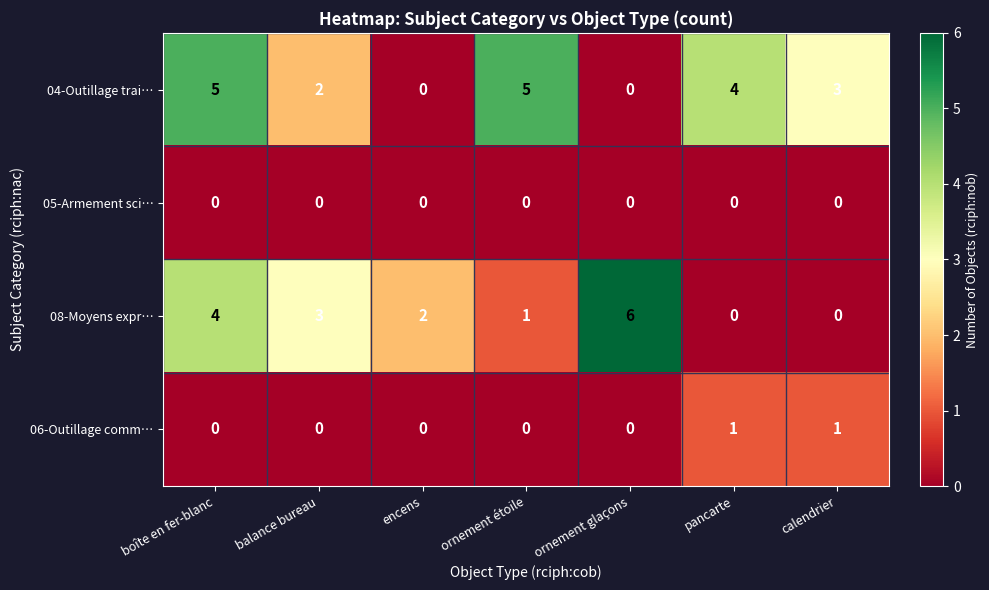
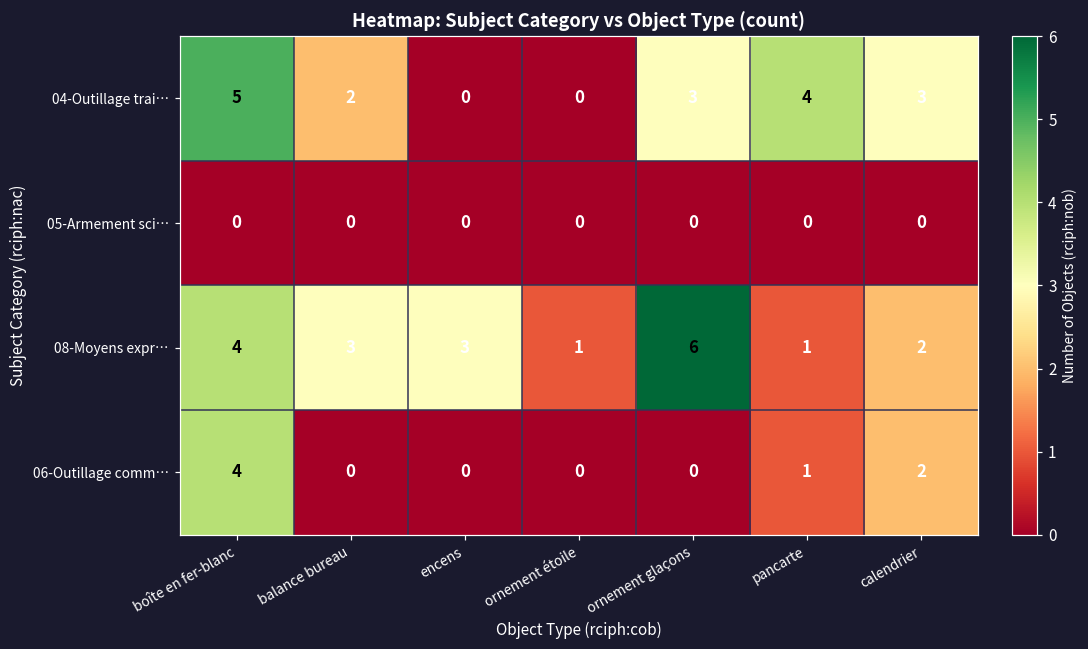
  {
    "04-Outillage trai…": {
      "boîte en fer-blanc": 5,
      "balance bureau": 2,
      "encens": 0,
-     "ornement étoile": 5,
-     "ornement glaçons": 0,
+     "ornement étoile": 0,
+     "ornement glaçons": 3,
      "pancarte": 4,
      "calendrier": 3
    },
    "05-Armement sci…": {
      "boîte en fer-blanc": 0,
      "balance bureau": 0,
      "encens": 0,
      "ornement étoile": 0,
      "ornement glaçons": 0,
      "pancarte": 0,
      "calendrier": 0
    },
    "08-Moyens expr…": {
      "boîte en fer-blanc": 4,
      "balance bureau": 3,
-     "encens": 2,
+     "encens": 3,
      "ornement étoile": 1,
      "ornement glaçons": 6,
-     "pancarte": 0,
-     "calendrier": 0
+     "pancarte": 1,
+     "calendrier": 2
    },
    "06-Outillage comm…": {
-     "boîte en fer-blanc": 0,
+     "boîte en fer-blanc": 4,
      "balance bureau": 0,
      "encens": 0,
      "ornement étoile": 0,
      "ornement glaçons": 0,
      "pancarte": 1,
-     "calendrier": 1
+     "calendrier": 2
    }
  }
